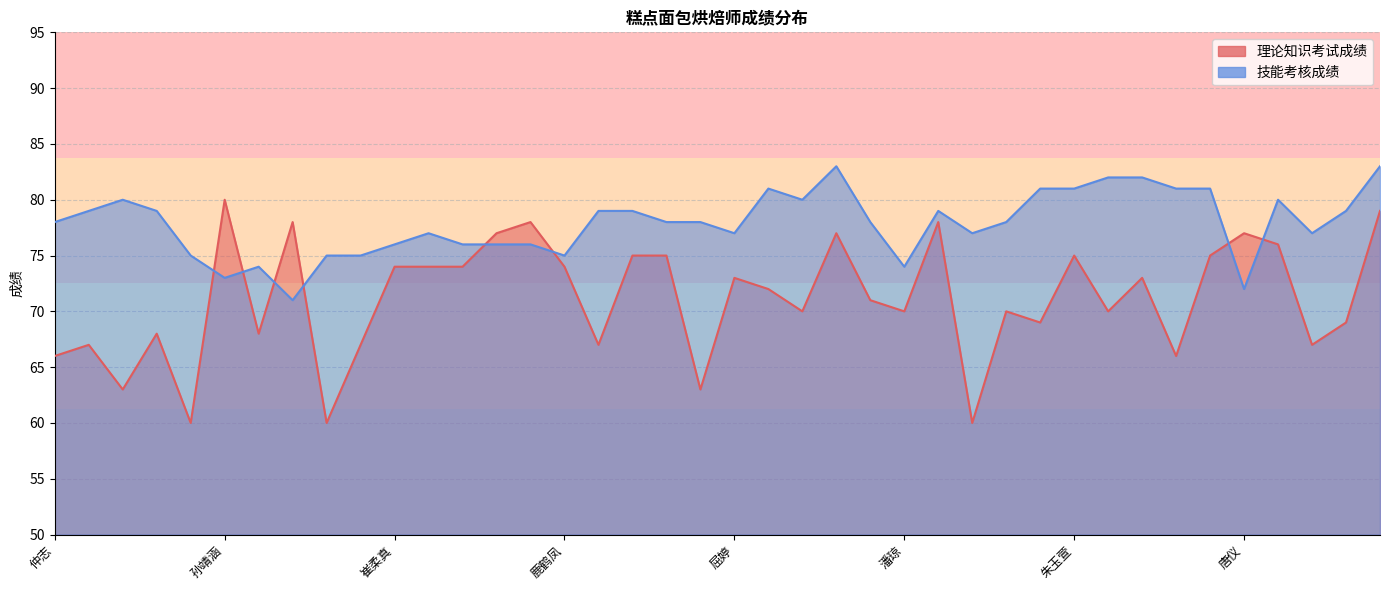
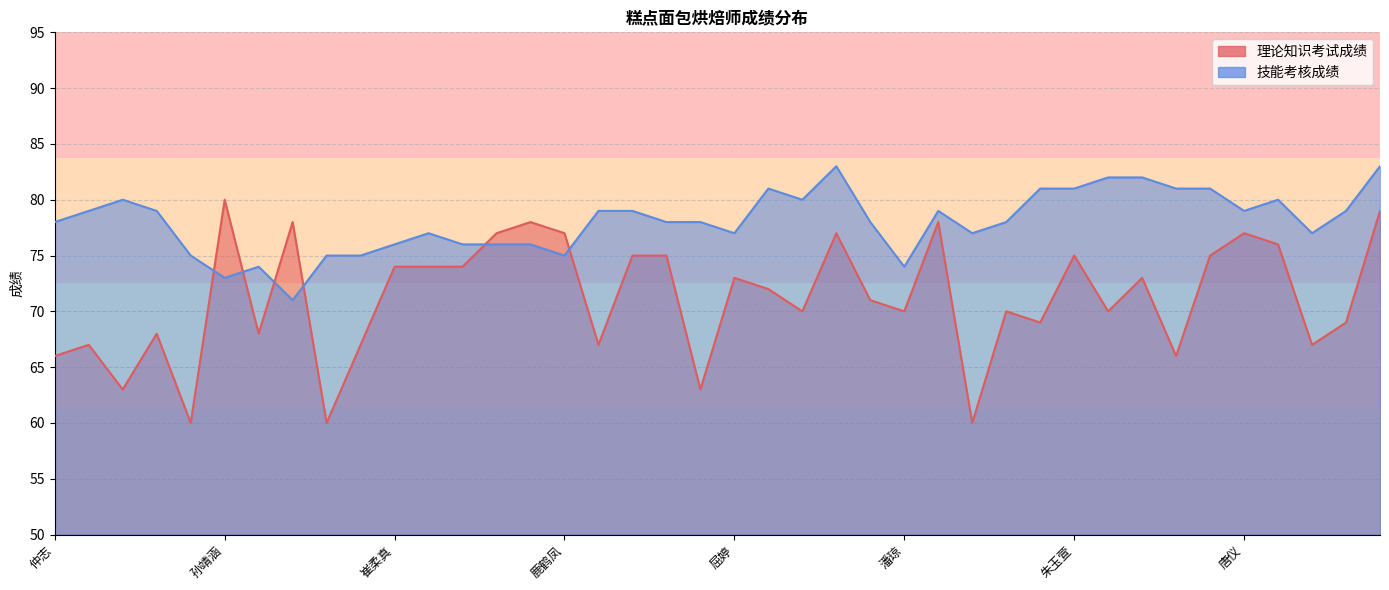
  {
    "理论知识考试成绩": {
      "仲志": 66,
      "孙靖涵": 80,
      "崔柔真": 74,
-     "鹿鹤凤": 74,
+     "鹿鹤凤": 77,
      "屈婷": 73,
      "潘琼": 70,
      "朱玉萱": 75,
      "唐仪": 77
    },
    "技能考核成绩": {
      "仲志": 78,
      "孙靖涵": 73,
      "崔柔真": 76,
      "鹿鹤凤": 75,
      "屈婷": 77,
      "潘琼": 74,
      "朱玉萱": 81,
-     "唐仪": 72
+     "唐仪": 79
    }
  }
